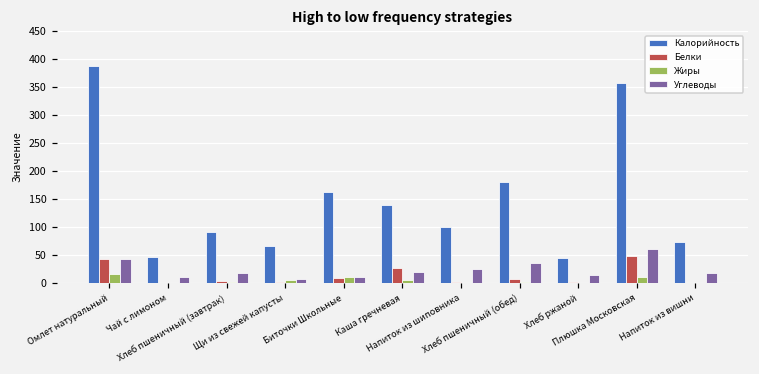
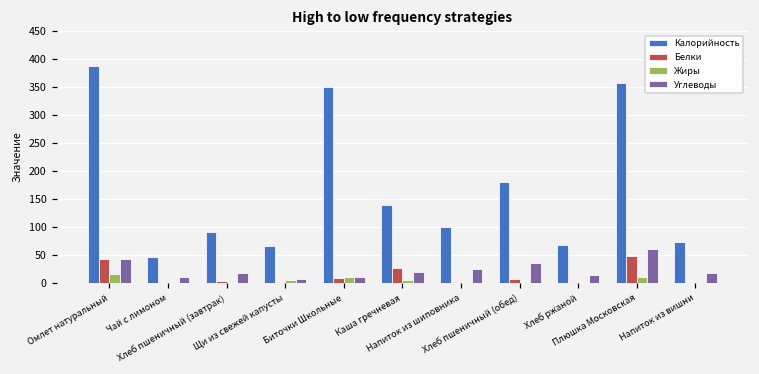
  {
    "Калорийность": {
      "Омлет натуральный": 390,
      "Чай с лимоном": 50,
      "Хлеб пшеничный (завтрак)": 90,
      "Щи из свежей капусты": 70,
-     "Биточки Школьные": 160,
+     "Биточки Школьные": 350,
      "Каша гречневая": 140,
      "Напиток из шиповника": 100,
      "Хлеб пшеничный (обед)": 180,
-     "Хлеб ржаной": 40,
+     "Хлеб ржаной": 70,
      "Плюшка Московская": 360,
      "Напиток из вишни": 70
    },
    "Белки": {
      "Омлет натуральный": 40,
      "Чай с лимоном": 0,
      "Биточки Школьные": 10,
      "Каша гречневая": 30,
      "Хлеб пшеничный (обед)": 10,
      "Плюшка Московская": 50,
      "Напиток из вишни": 0
    },
    "Жиры": {
      "Омлет натуральный": 20,
      "Чай с лимоном": 0,
      "Биточки Школьные": 10,
      "Напиток из шиповника": 0,
      "Хлеб ржаной": 0,
      "Плюшка Московская": 10,
      "Напиток из вишни": 0
    },
    "Углеводы": {
      "Омлет натуральный": 40,
      "Чай с лимоном": 10,
      "Хлеб пшеничный (завтрак)": 20,
      "Щи из свежей капусты": 10,
      "Биточки Школьные": 10,
      "Каша гречневая": 20,
      "Напиток из шиповника": 20,
      "Хлеб пшеничный (обед)": 40,
      "Хлеб ржаной": 10,
      "Плюшка Московская": 60,
      "Напиток из вишни": 20
    }
  }
